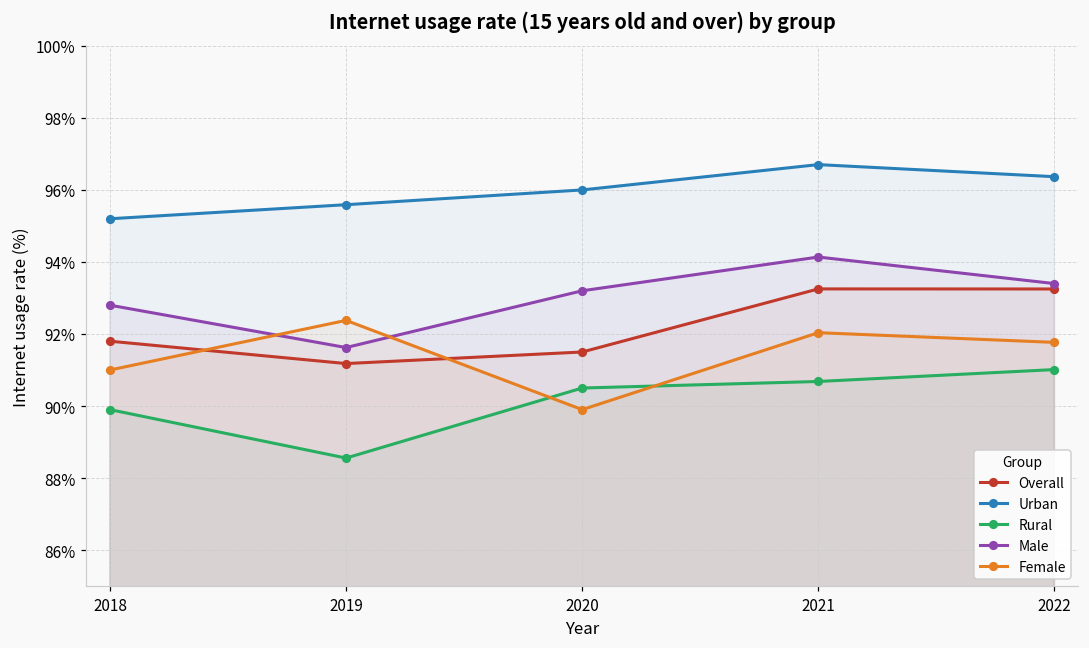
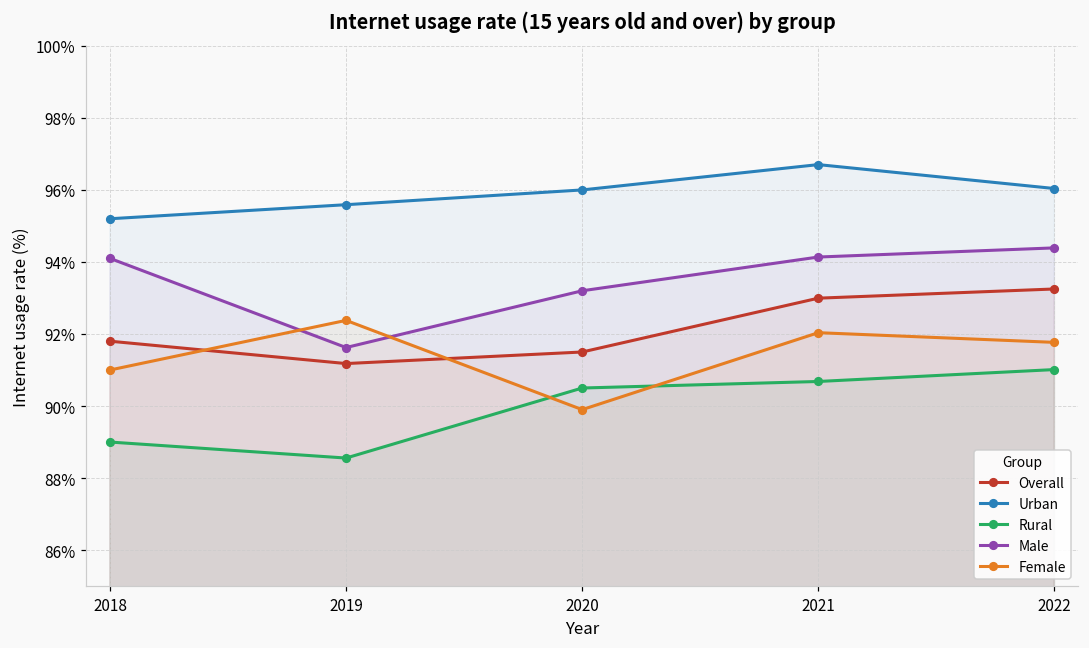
  {
    "Overall": {
      "2018": "91.8%",
      "2019": "91.2%",
      "2020": "91.5%",
-     "2021": "93.3%",
+     "2021": "93.0%",
      "2022": "93.3%"
    },
    "Urban": {
      "2018": "95.2%",
      "2019": "95.6%",
      "2020": "96.0%",
      "2021": "96.7%",
-     "2022": "96.4%"
+     "2022": "96.0%"
    },
    "Rural": {
-     "2018": "89.9%",
+     "2018": "89.0%",
      "2019": "88.6%",
      "2020": "90.5%",
      "2021": "90.7%",
      "2022": "91.0%"
    },
    "Male": {
-     "2018": "92.8%",
+     "2018": "94.1%",
      "2019": "91.6%",
      "2020": "93.2%",
      "2021": "94.1%",
-     "2022": "93.4%"
+     "2022": "94.4%"
    },
    "Female": {
      "2018": "91.0%",
      "2019": "92.4%",
      "2020": "89.9%",
      "2021": "92.0%",
      "2022": "91.8%"
    }
  }
